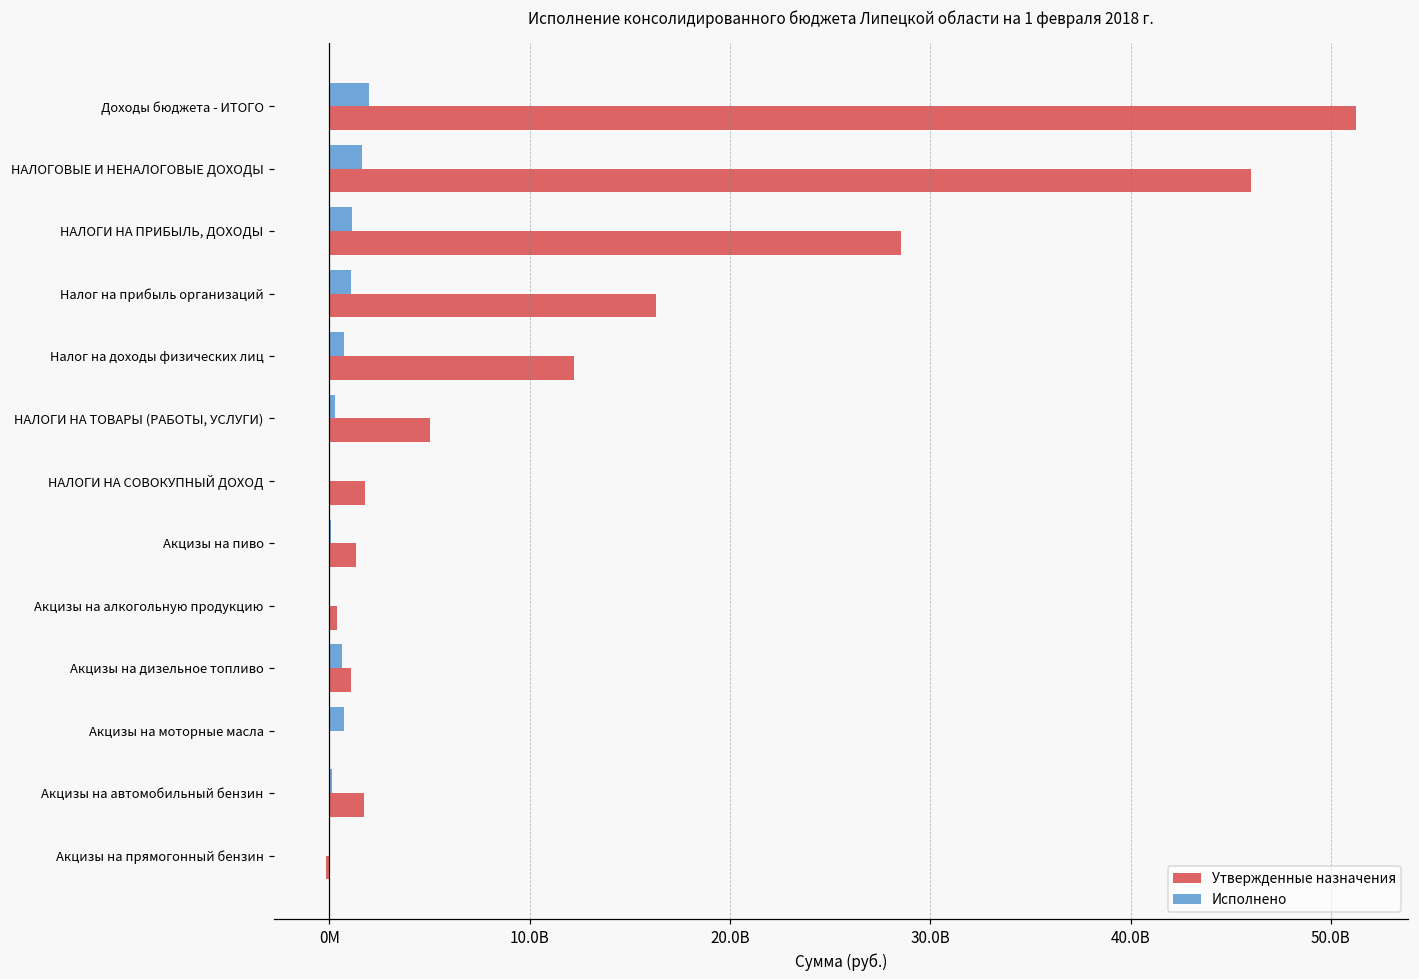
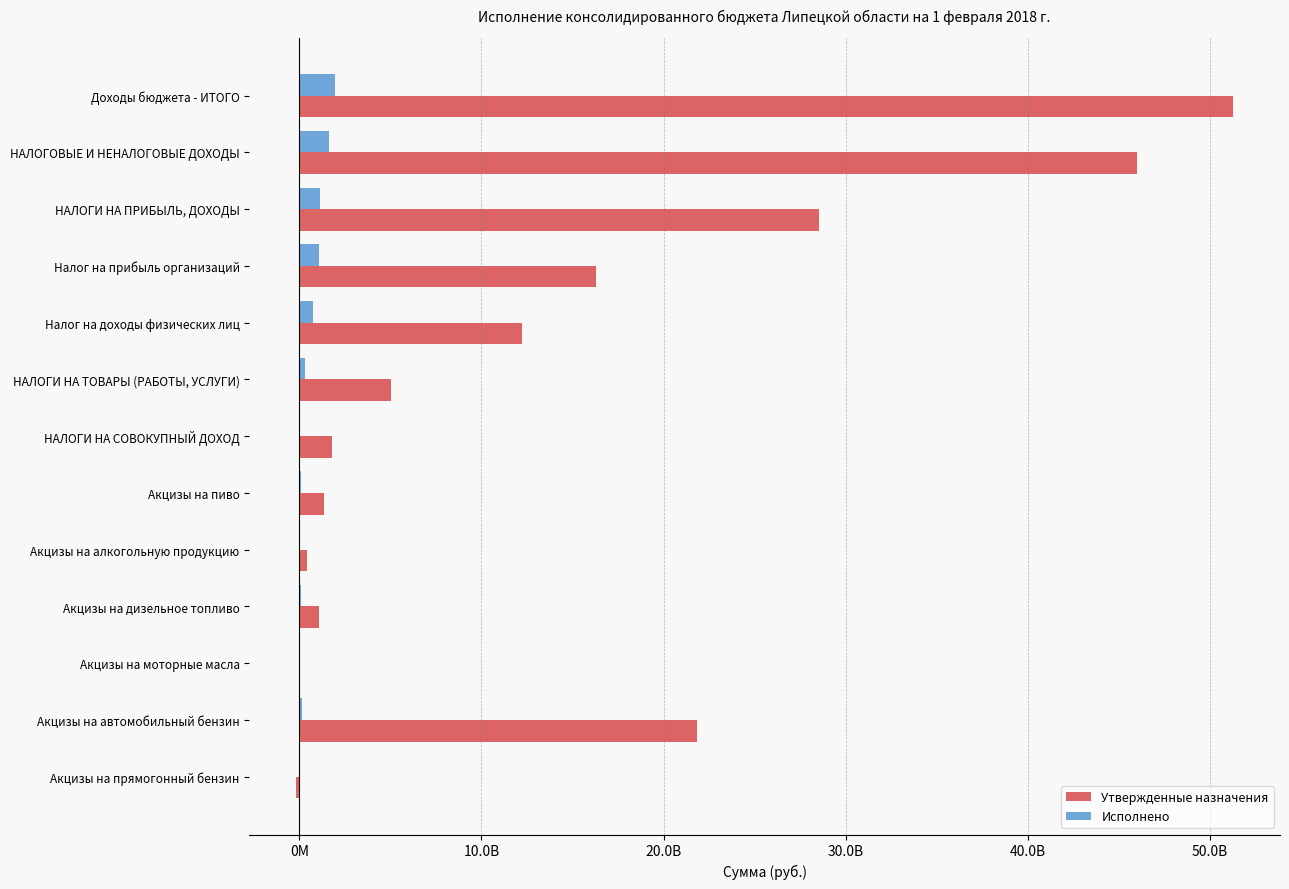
  {
    "Утвержденные назначения": {
      "Доходы бюджета - ИТОГО": 51300000000,
      "НАЛОГОВЫЕ И НЕНАЛОГОВЫЕ ДОХОДЫ": 46000000000,
      "НАЛОГИ НА ПРИБЫЛЬ, ДОХОДЫ": 28500000000,
      "Налог на прибыль организаций": 16300000000,
      "Налог на доходы физических лиц": 12200000000,
      "НАЛОГИ НА ТОВАРЫ (РАБОТЫ, УСЛУГИ)": 5000000000,
      "НАЛОГИ НА СОВОКУПНЫЙ ДОХОД": 1800000000,
      "Акцизы на пиво": 1400000000,
      "Акцизы на алкогольную продукцию": 400000000,
      "Акцизы на дизельное топливо": 1100000000,
-     "Акцизы на автомобильный бензин": 1700000000,
+     "Акцизы на автомобильный бензин": 21900000000,
      "Акцизы на прямогонный бензин": -200000000
    },
    "Исполнено": {
      "Доходы бюджета - ИТОГО": 2000000000,
      "НАЛОГОВЫЕ И НЕНАЛОГОВЫЕ ДОХОДЫ": 1600000000,
      "НАЛОГИ НА ПРИБЫЛЬ, ДОХОДЫ": 1100000000,
      "Налог на прибыль организаций": 1100000000,
      "Налог на доходы физических лиц": 800000000,
      "НАЛОГИ НА ТОВАРЫ (РАБОТЫ, УСЛУГИ)": 300000000,
-     "Акцизы на дизельное топливо": 600000000,
-     "Акцизы на моторные масла": 700000000,
+     "Акцизы на дизельное топливо": 100000000,
+     "Акцизы на моторные масла": 0,
      "Акцизы на автомобильный бензин": 100000000
    }
  }
